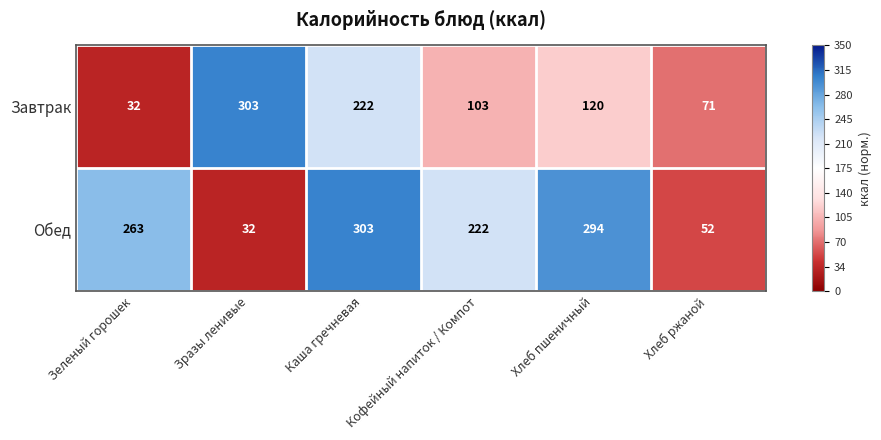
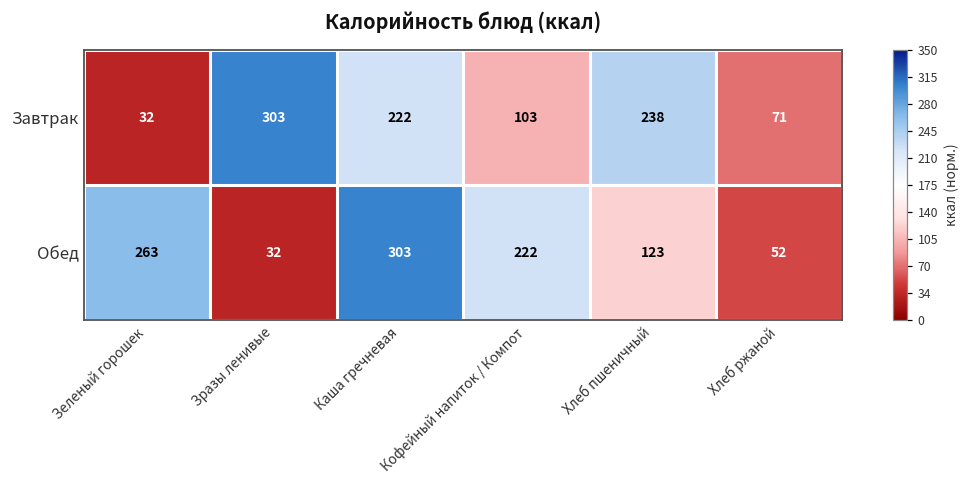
  {
    "Завтрак": {
      "Зеленый горошек": 32,
      "Зразы ленивые": 303,
      "Каша гречневая": 222,
      "Кофейный напиток / Компот": 103,
-     "Хлеб пшеничный": 120,
+     "Хлеб пшеничный": 238,
      "Хлеб ржаной": 71
    },
    "Обед": {
      "Зеленый горошек": 263,
      "Зразы ленивые": 32,
      "Каша гречневая": 303,
      "Кофейный напиток / Компот": 222,
-     "Хлеб пшеничный": 294,
+     "Хлеб пшеничный": 123,
      "Хлеб ржаной": 52
    }
  }
